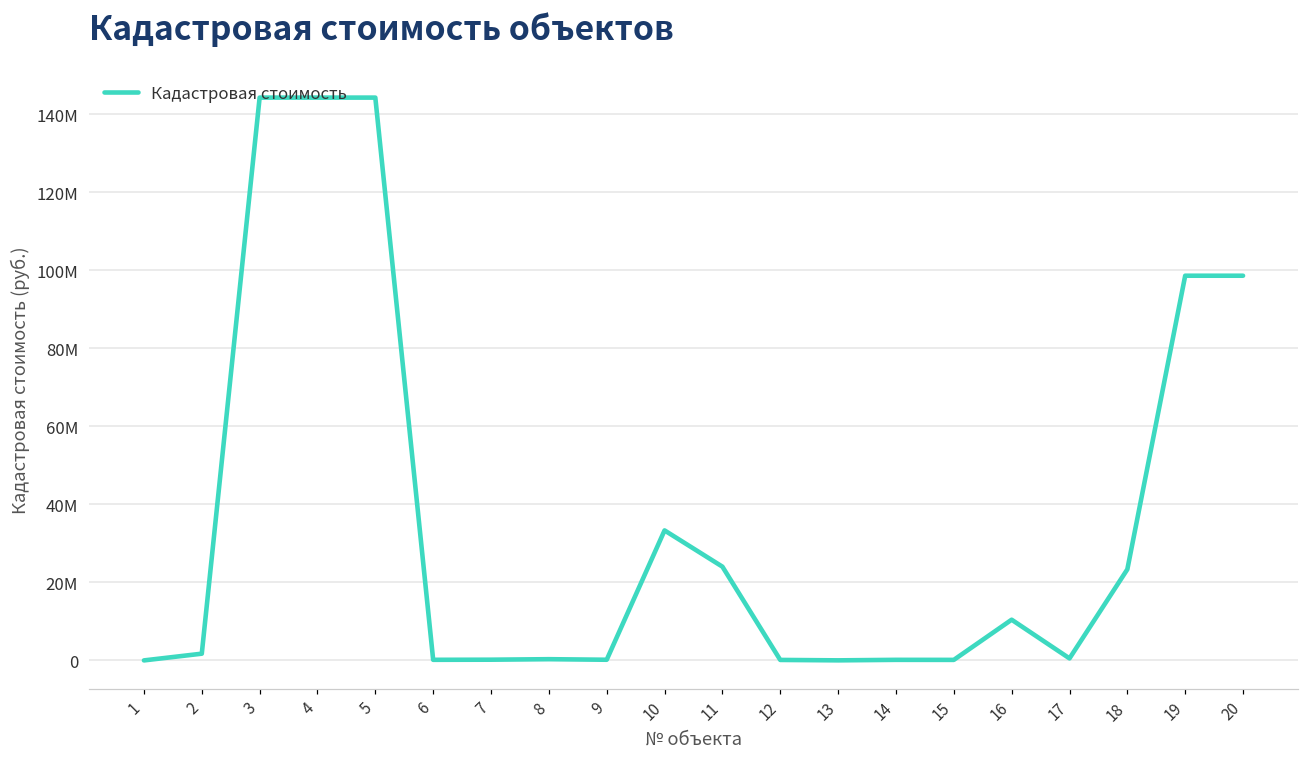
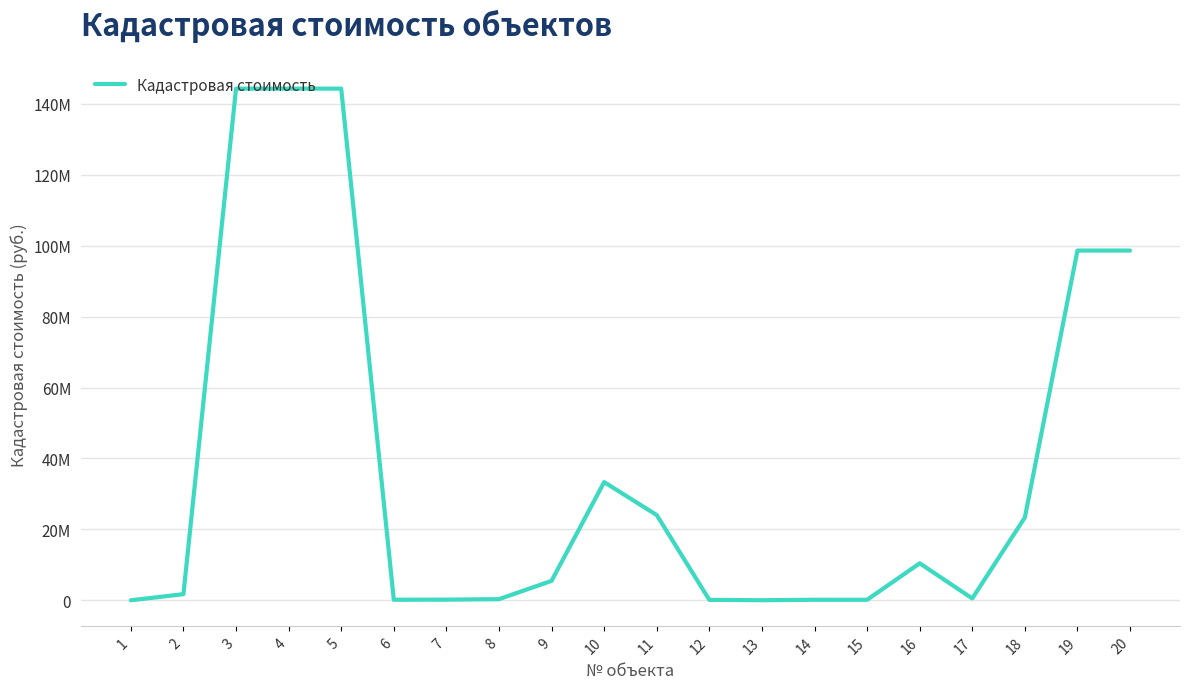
  {
    "1": 0,
    "2": 2000000,
    "3": 144000000,
    "4": 144000000,
    "5": 144000000,
    "6": 0,
    "7": 0,
    "8": 0,
-   "9": 0,
+   "9": 5000000,
    "10": 33000000,
    "11": 24000000,
    "12": 0,
    "13": 0,
    "14": 0,
    "15": 0,
    "16": 10000000,
    "17": 1000000,
    "18": 23000000,
    "19": 99000000,
    "20": 99000000
  }
